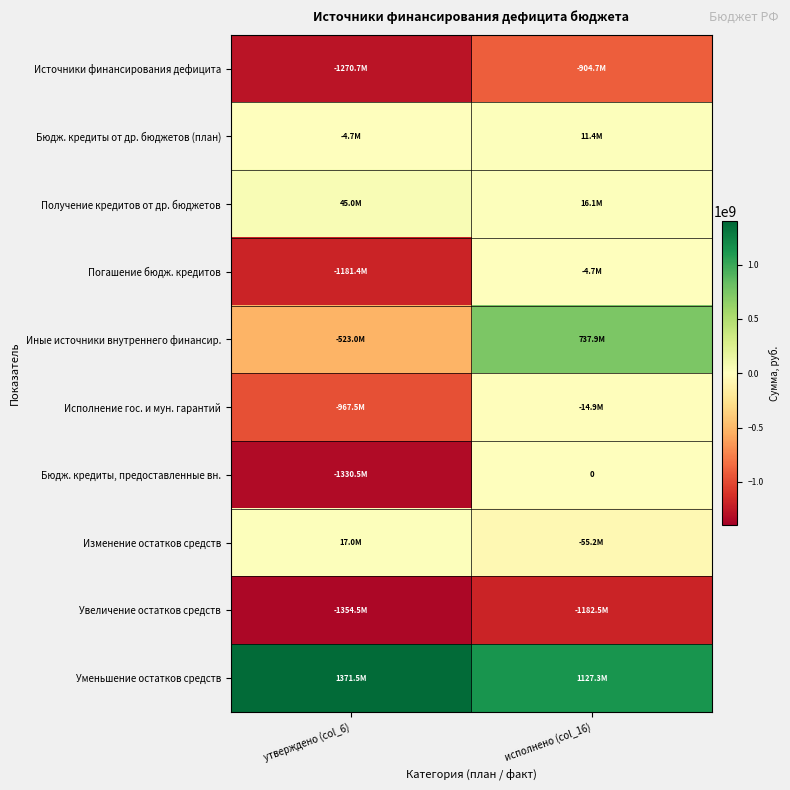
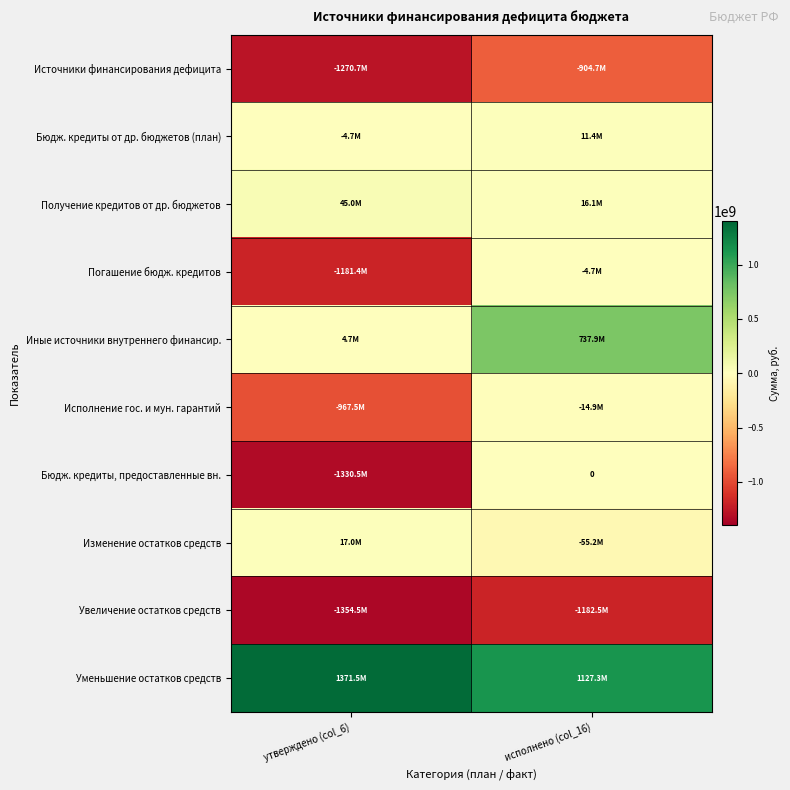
  {
    "Источники финансирования дефицита": {
      "утверждено (col_6)": "-1270.7M",
      "исполнено (col_16)": "-904.7M"
    },
    "Бюдж. кредиты от др. бюджетов (план)": {
      "утверждено (col_6)": "-4.7M",
      "исполнено (col_16)": "11.4M"
    },
    "Получение кредитов от др. бюджетов": {
      "утверждено (col_6)": "45.0M",
      "исполнено (col_16)": "16.1M"
    },
    "Погашение бюдж. кредитов": {
      "утверждено (col_6)": "-1181.4M",
      "исполнено (col_16)": "-4.7M"
    },
    "Иные источники внутреннего финансир.": {
-     "утверждено (col_6)": "-523.0M",
+     "утверждено (col_6)": "4.7M",
      "исполнено (col_16)": "737.9M"
    },
    "Исполнение гос. и мун. гарантий": {
      "утверждено (col_6)": "-967.5M",
      "исполнено (col_16)": "-14.9M"
    },
    "Бюдж. кредиты, предоставленные вн.": {
      "утверждено (col_6)": "-1330.5M",
      "исполнено (col_16)": "0"
    },
    "Изменение остатков средств": {
      "утверждено (col_6)": "17.0M",
      "исполнено (col_16)": "-55.2M"
    },
    "Увеличение остатков средств": {
      "утверждено (col_6)": "-1354.5M",
      "исполнено (col_16)": "-1182.5M"
    },
    "Уменьшение остатков средств": {
      "утверждено (col_6)": "1371.5M",
      "исполнено (col_16)": "1127.3M"
    }
  }
